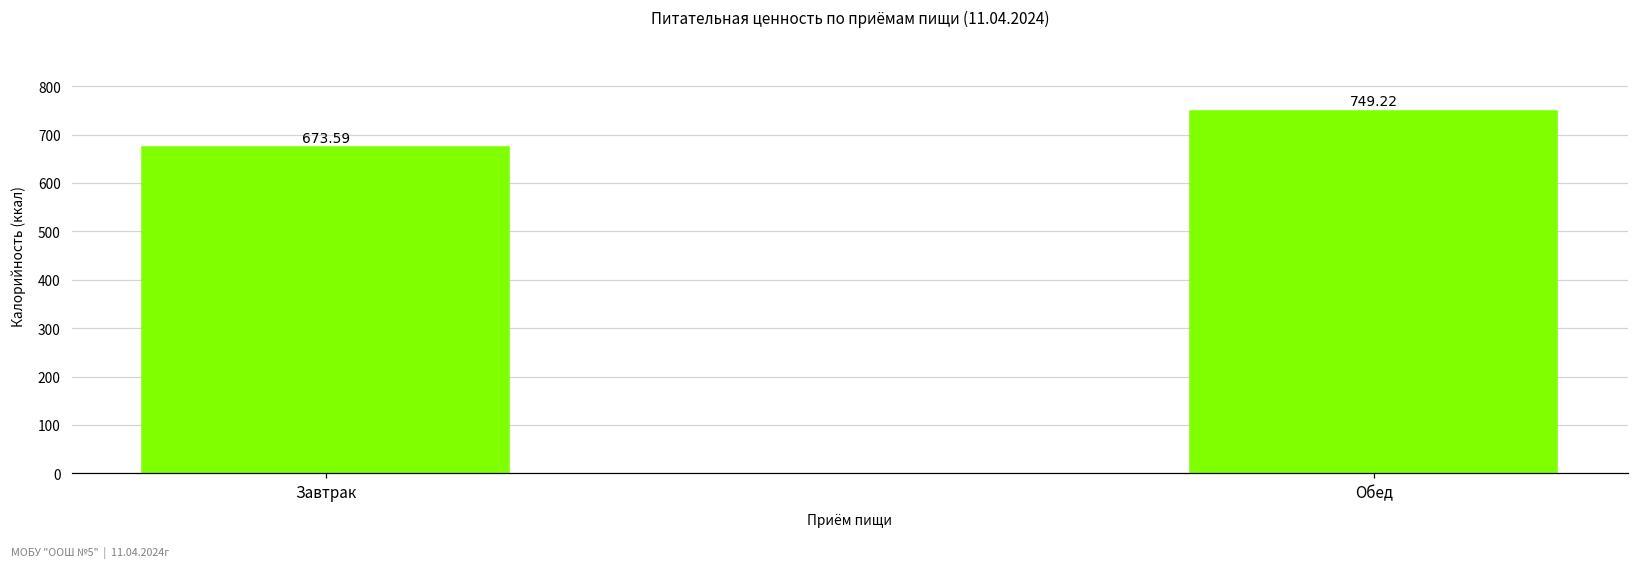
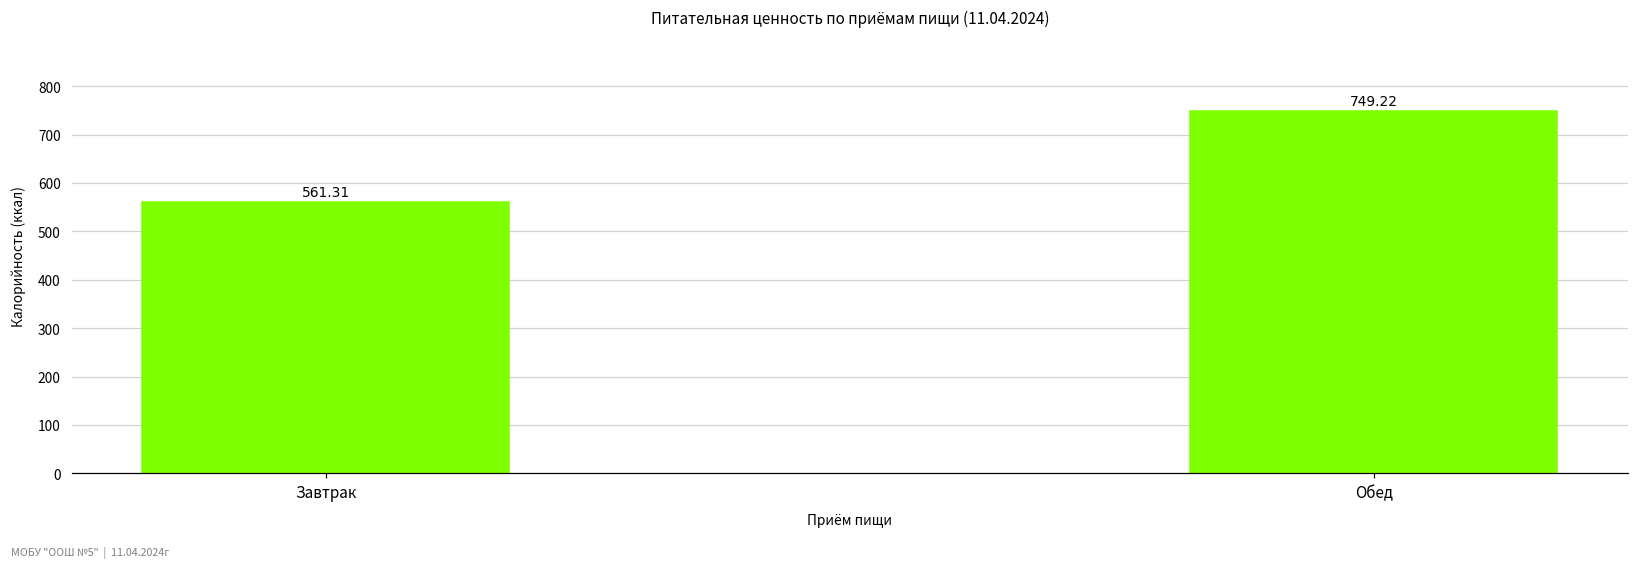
  {
-   "Завтрак": 673.59,
+   "Завтрак": 561.31,
    "Обед": 749.22
  }
